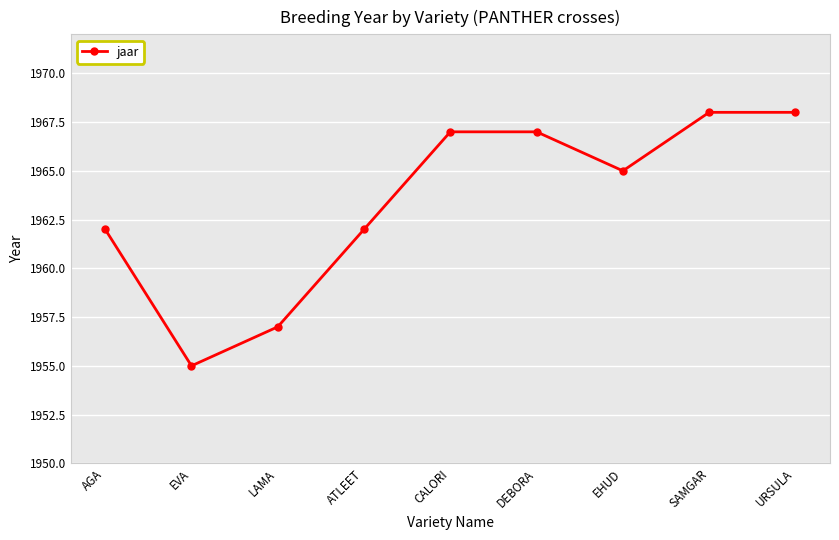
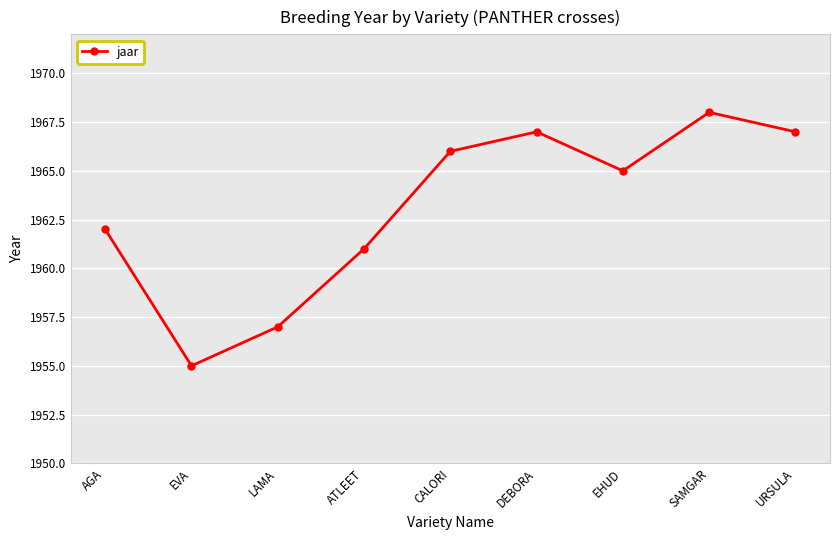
  {
    "AGA": 1962,
    "EVA": 1955,
    "LAMA": 1957,
-   "ATLEET": 1962,
-   "CALORI": 1967,
+   "ATLEET": 1961,
+   "CALORI": 1966,
    "DEBORA": 1967,
    "EHUD": 1965,
    "SAMGAR": 1968,
-   "URSULA": 1968
+   "URSULA": 1967
  }
